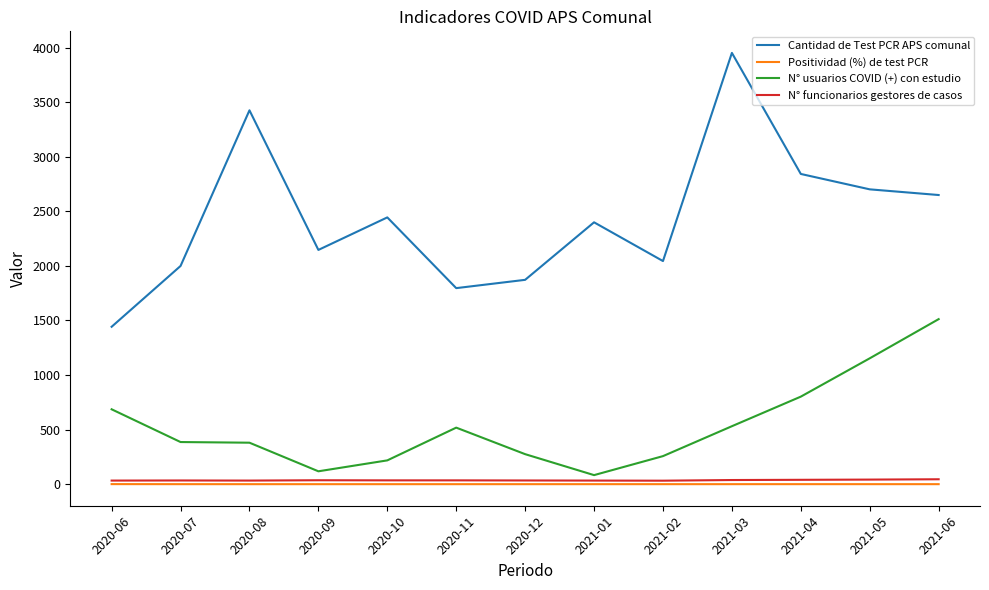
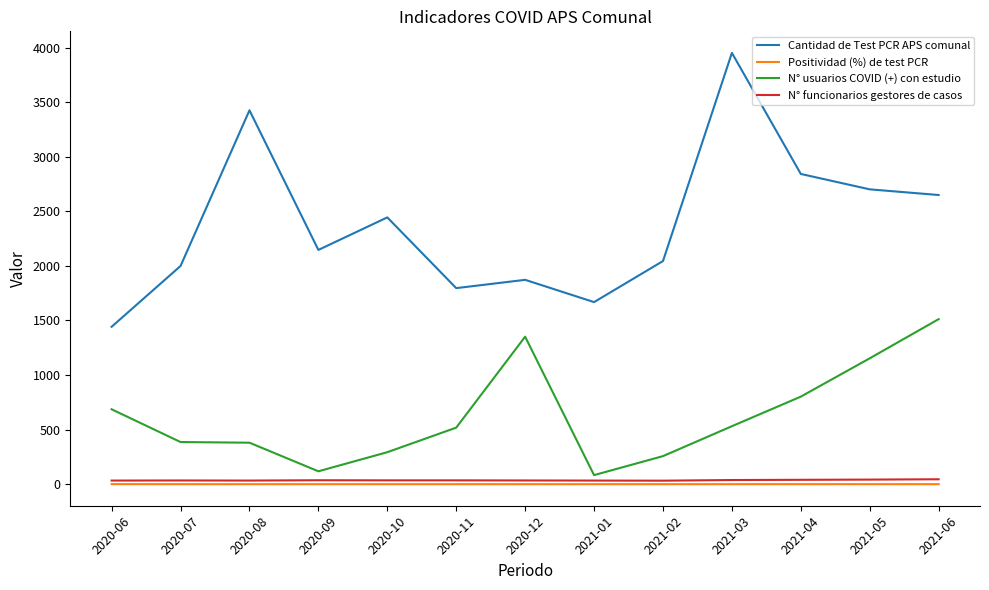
  {
    "Cantidad de Test PCR APS comunal": {
      "2020-06": 1440,
      "2020-07": 2000,
      "2020-08": 3430,
      "2020-09": 2150,
      "2020-10": 2440,
      "2020-11": 1800,
      "2020-12": 1870,
-     "2021-01": 2400,
+     "2021-01": 1670,
      "2021-02": 2040,
      "2021-03": 3950,
      "2021-04": 2840,
      "2021-05": 2700,
      "2021-06": 2650
    },
    "Positividad (%) de test PCR": {
      "2020-06": 0,
      "2020-07": 0,
      "2020-08": 0,
      "2020-09": 0,
      "2020-10": 0,
      "2020-11": 0,
      "2020-12": 0,
      "2021-01": 0,
      "2021-02": 0,
      "2021-03": 0,
      "2021-04": 0,
      "2021-05": 0,
      "2021-06": 0
    },
    "N° usuarios COVID (+) con estudio": {
      "2020-06": 690,
      "2020-07": 390,
      "2020-08": 380,
      "2020-09": 120,
-     "2020-10": 220,
+     "2020-10": 290,
      "2020-11": 520,
-     "2020-12": 280,
+     "2020-12": 1350,
      "2021-01": 80,
      "2021-02": 260,
      "2021-03": 530,
      "2021-04": 800,
      "2021-05": 1150,
      "2021-06": 1510
    },
    "N° funcionarios gestores de casos": {
      "2020-06": 30,
      "2020-07": 30,
      "2020-08": 30,
      "2020-09": 40,
      "2020-10": 40,
      "2020-11": 40,
      "2020-12": 30,
      "2021-01": 30,
      "2021-02": 30,
      "2021-03": 40,
      "2021-04": 40,
      "2021-05": 40,
      "2021-06": 50
    }
  }
